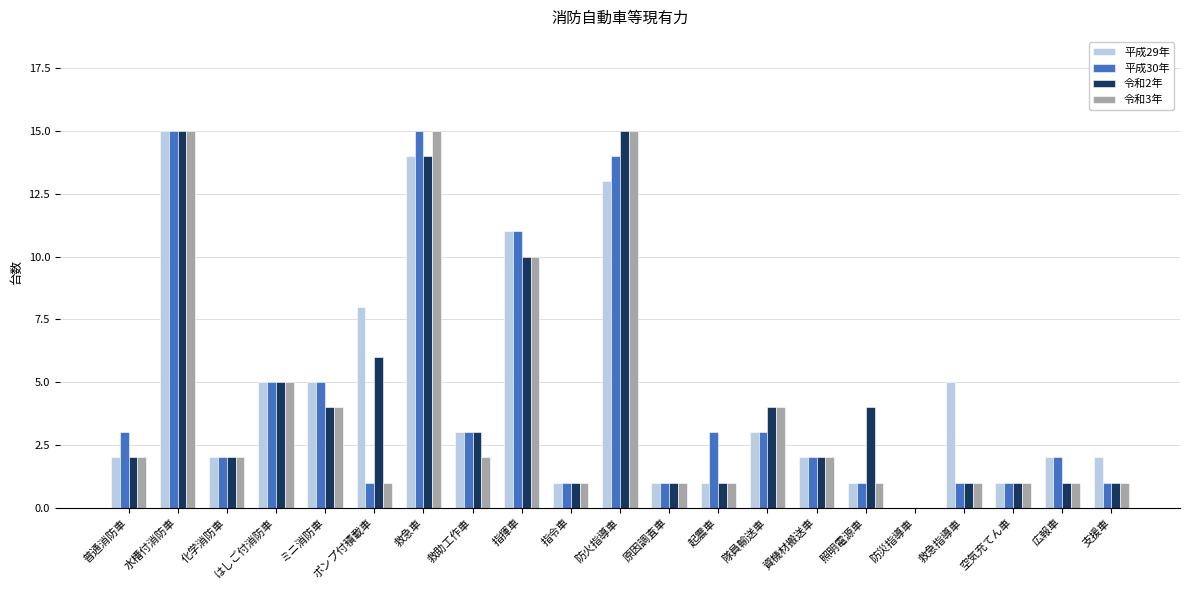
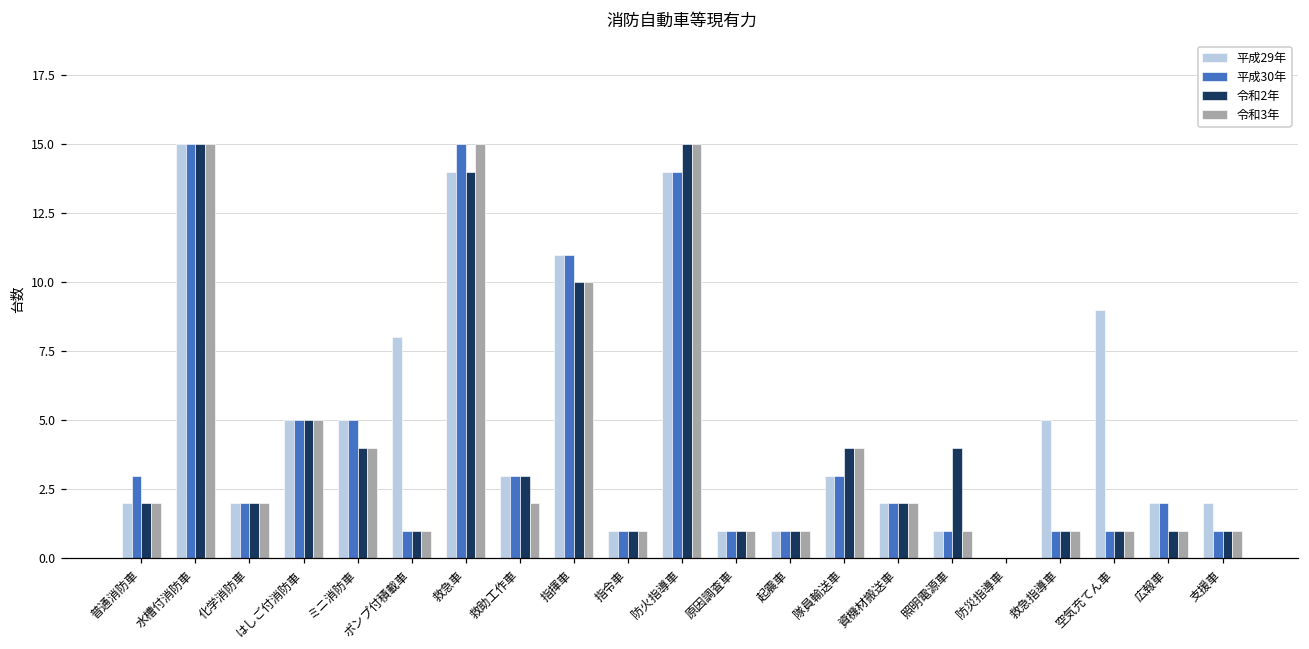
  {
    "平成29年": {
      "普通消防車": 2,
      "水槽付消防車": 15,
      "化学消防車": 2,
      "はしご付消防車": 5,
      "ミニ消防車": 5,
      "ポンプ付積載車": 8,
      "救急車": 14,
      "救助工作車": 3,
      "指揮車": 11,
      "指令車": 1,
-     "防火指導車": 13,
+     "防火指導車": 14,
      "原因調査車": 1,
      "起震車": 1,
      "隊員輸送車": 3,
      "資機材搬送車": 2,
      "照明電源車": 1,
      "防災指導車": 0,
      "救急指導車": 5,
-     "空気充てん車": 1,
+     "空気充てん車": 9,
      "広報車": 2,
      "支援車": 2
    },
    "平成30年": {
      "普通消防車": 3,
      "水槽付消防車": 15,
      "化学消防車": 2,
      "はしご付消防車": 5,
      "ミニ消防車": 5,
      "ポンプ付積載車": 1,
      "救急車": 15,
      "救助工作車": 3,
      "指揮車": 11,
      "指令車": 1,
      "防火指導車": 14,
      "原因調査車": 1,
-     "起震車": 3,
+     "起震車": 1,
      "隊員輸送車": 3,
      "資機材搬送車": 2,
      "照明電源車": 1,
      "防災指導車": 0,
      "救急指導車": 1,
      "空気充てん車": 1,
      "広報車": 2,
      "支援車": 1
    },
    "令和2年": {
      "普通消防車": 2,
      "水槽付消防車": 15,
      "化学消防車": 2,
      "はしご付消防車": 5,
      "ミニ消防車": 4,
-     "ポンプ付積載車": 6,
+     "ポンプ付積載車": 1,
      "救急車": 14,
      "救助工作車": 3,
      "指揮車": 10,
      "指令車": 1,
      "防火指導車": 15,
      "原因調査車": 1,
      "起震車": 1,
      "隊員輸送車": 4,
      "資機材搬送車": 2,
      "照明電源車": 4,
      "防災指導車": 0,
      "救急指導車": 1,
      "空気充てん車": 1,
      "広報車": 1,
      "支援車": 1
    },
    "令和3年": {
      "普通消防車": 2,
      "水槽付消防車": 15,
      "化学消防車": 2,
      "はしご付消防車": 5,
      "ミニ消防車": 4,
      "ポンプ付積載車": 1,
      "救急車": 15,
      "救助工作車": 2,
      "指揮車": 10,
      "指令車": 1,
      "防火指導車": 15,
      "原因調査車": 1,
      "起震車": 1,
      "隊員輸送車": 4,
      "資機材搬送車": 2,
      "照明電源車": 1,
      "防災指導車": 0,
      "救急指導車": 1,
      "空気充てん車": 1,
      "広報車": 1,
      "支援車": 1
    }
  }
